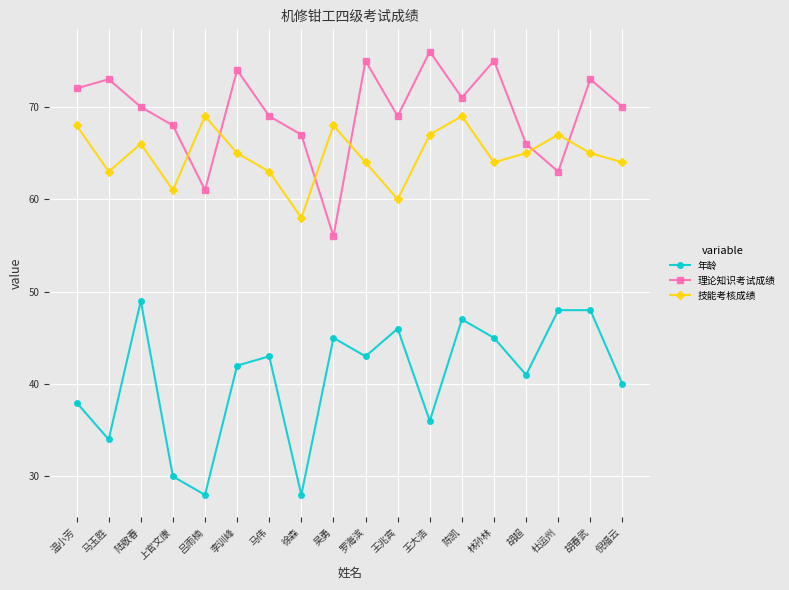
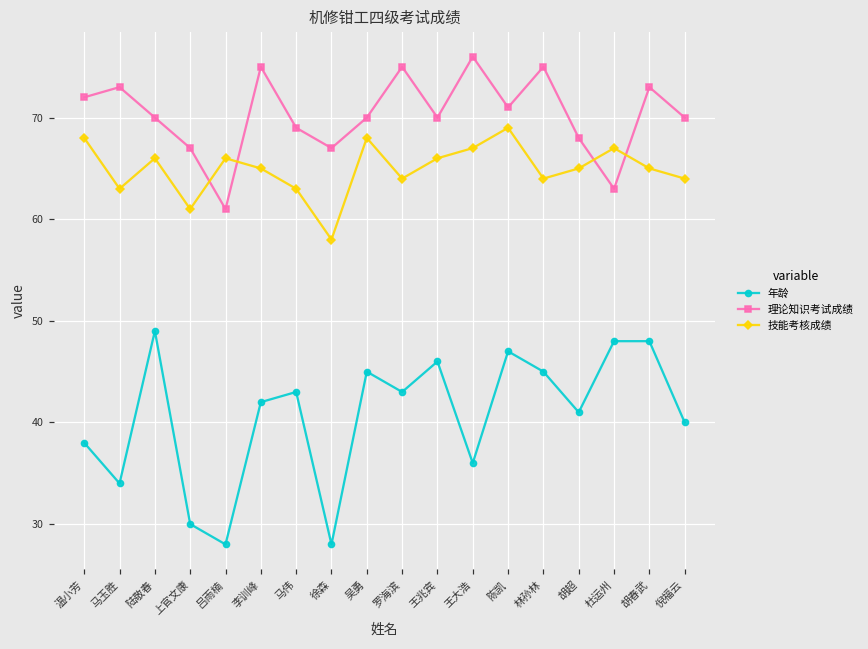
  {
    "年龄": {
      "温小芳": 38,
      "马玉胜": 34,
      "陆敬春": 49,
      "上官文康": 30,
      "吕雨楠": 28,
      "李训峰": 42,
      "马伟": 43,
      "徐森": 28,
      "吴勇": 45,
      "罗海滨": 43,
      "王兆宾": 46,
      "王大浩": 36,
      "陈凯": 47,
      "林孙林": 45,
      "胡超": 41,
      "杜运州": 48,
      "胡春武": 48,
      "倪福云": 40
    },
    "理论知识考试成绩": {
      "温小芳": 72,
      "马玉胜": 73,
      "陆敬春": 70,
-     "上官文康": 68,
+     "上官文康": 67,
      "吕雨楠": 61,
-     "李训峰": 74,
+     "李训峰": 75,
      "马伟": 69,
      "徐森": 67,
-     "吴勇": 56,
+     "吴勇": 70,
      "罗海滨": 75,
-     "王兆宾": 69,
+     "王兆宾": 70,
      "王大浩": 76,
      "陈凯": 71,
      "林孙林": 75,
-     "胡超": 66,
+     "胡超": 68,
      "杜运州": 63,
      "胡春武": 73,
      "倪福云": 70
    },
    "技能考核成绩": {
      "温小芳": 68,
      "马玉胜": 63,
      "陆敬春": 66,
      "上官文康": 61,
-     "吕雨楠": 69,
+     "吕雨楠": 66,
      "李训峰": 65,
      "马伟": 63,
      "徐森": 58,
      "吴勇": 68,
      "罗海滨": 64,
-     "王兆宾": 60,
+     "王兆宾": 66,
      "王大浩": 67,
      "陈凯": 69,
      "林孙林": 64,
      "胡超": 65,
      "杜运州": 67,
      "胡春武": 65,
      "倪福云": 64
    }
  }
